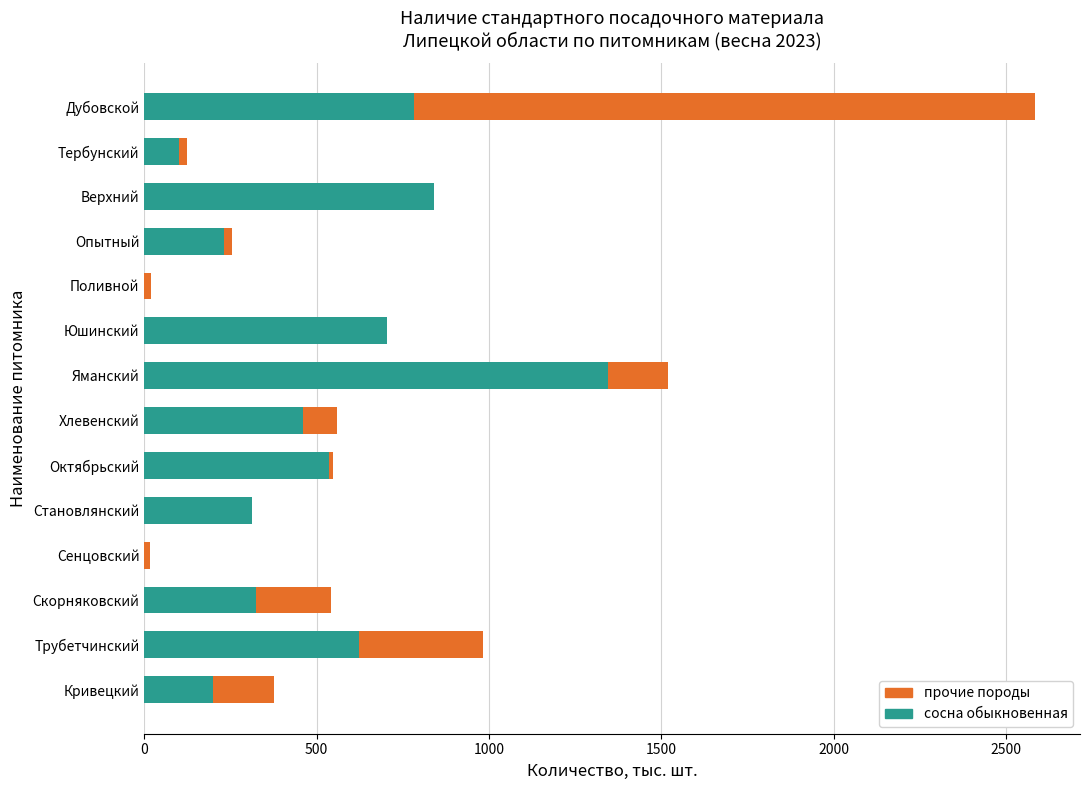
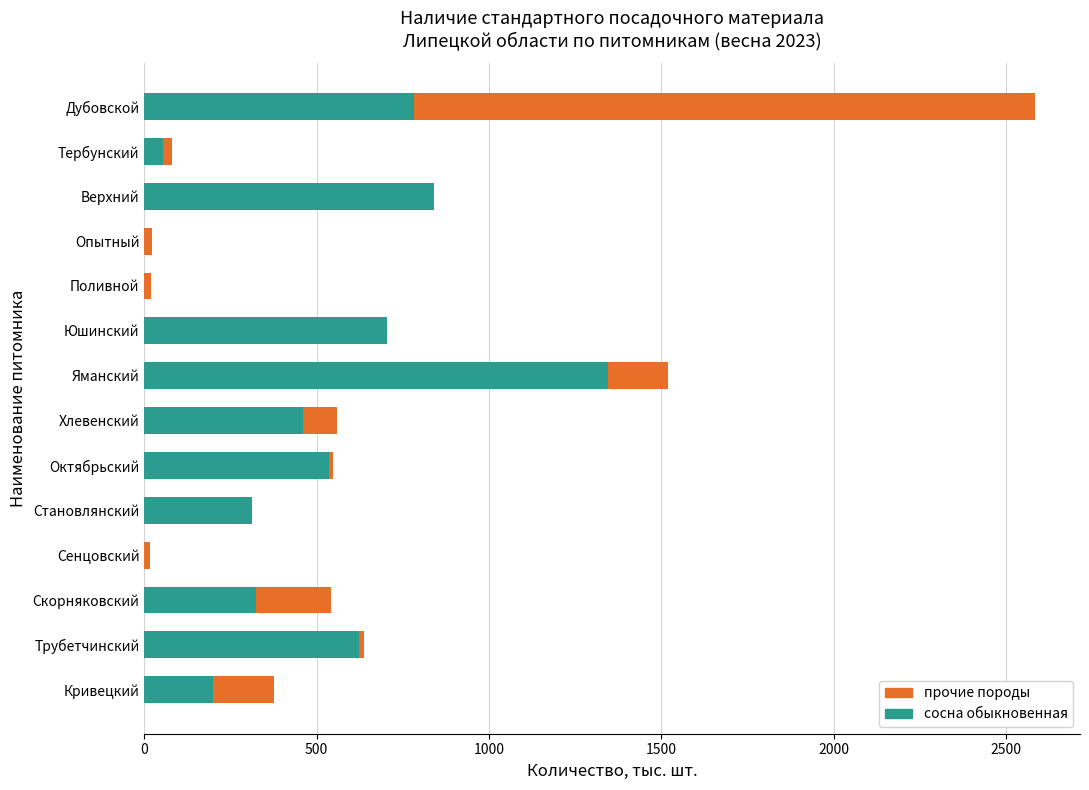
  {
    "сосна обыкновенная": {
      "Дубовской": 780,
-     "Тербунский": 100,
+     "Тербунский": 60,
      "Верхний": 840,
-     "Опытный": 230,
+     "Опытный": 0,
      "Поливной": 0,
      "Юшинский": 710,
      "Яманский": 1340,
      "Хлевенский": 460,
      "Октябрьский": 530,
      "Становлянский": 310,
      "Сенцовский": 0,
      "Скорняковский": 320,
      "Трубетчинский": 620,
      "Кривецкий": 200
    },
    "прочие породы": {
      "Дубовской": 1800,
      "Тербунский": 30,
      "Верхний": 0,
      "Опытный": 20,
      "Поливной": 20,
      "Юшинский": 0,
      "Яманский": 180,
      "Хлевенский": 100,
      "Октябрьский": 10,
      "Становлянский": 0,
      "Сенцовский": 20,
      "Скорняковский": 220,
-     "Трубетчинский": 360,
+     "Трубетчинский": 20,
      "Кривецкий": 180
    }
  }
